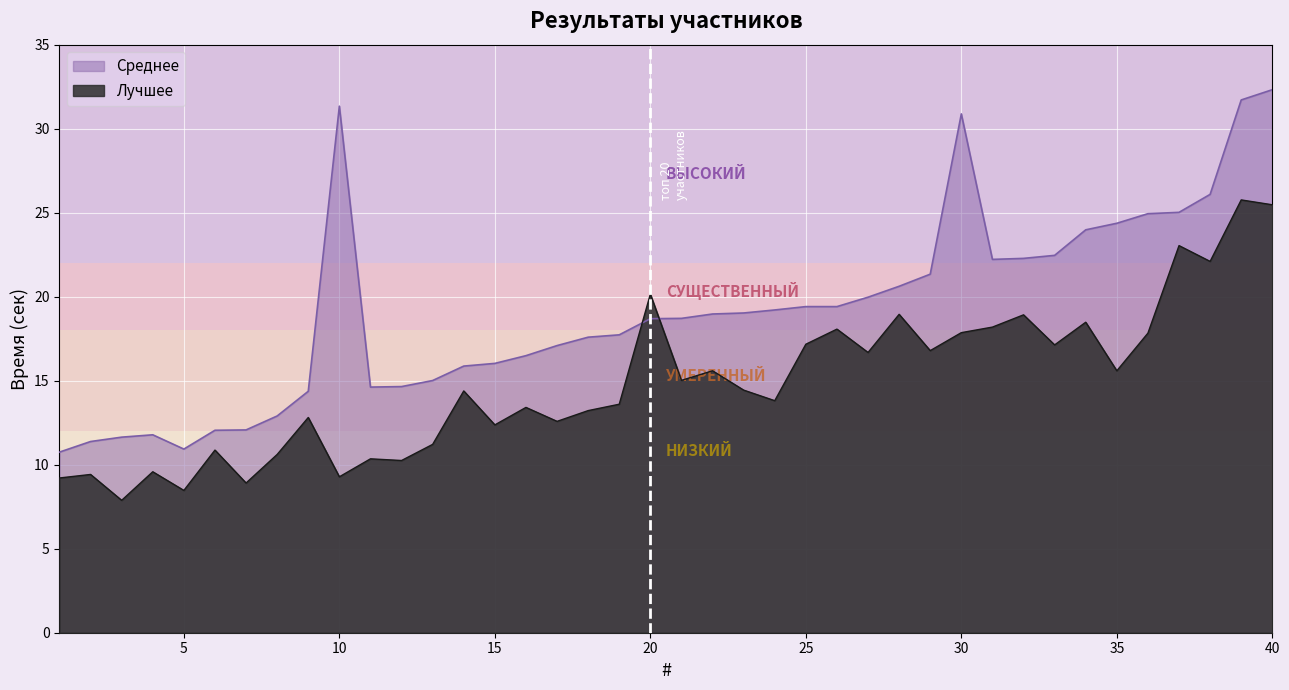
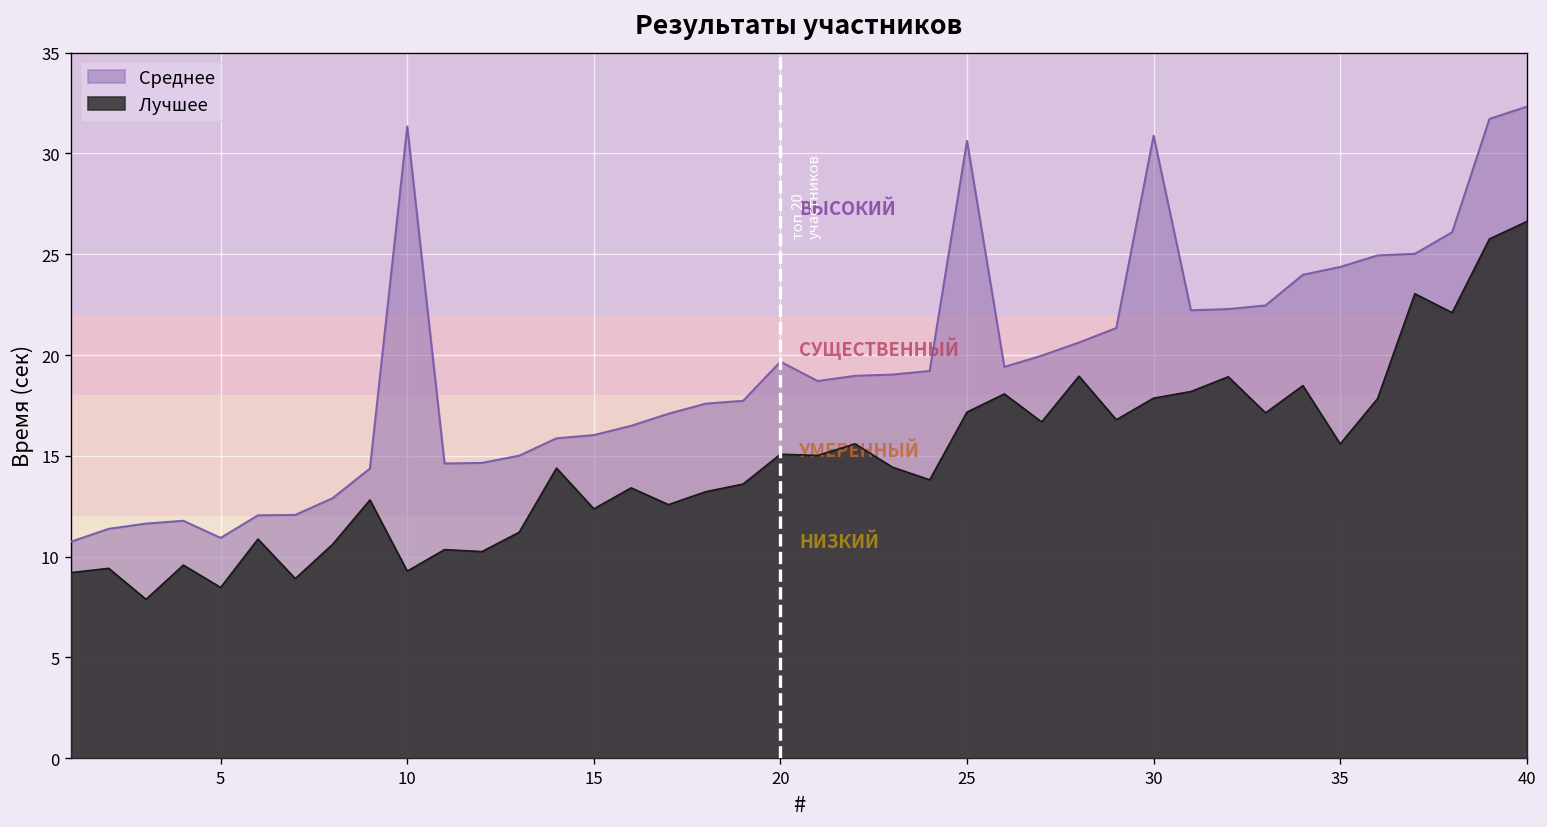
  {
    "Среднее": {
      "5": 10.9,
      "10": 31.3,
      "15": 16.0,
-     "20": 18.7,
-     "25": 19.4,
+     "20": 19.7,
+     "25": 30.6,
      "30": 30.9,
      "35": 24.4,
      "40": 32.3
    },
    "Лучшее": {
      "5": 8.5,
      "10": 9.3,
      "15": 12.4,
-     "20": 20.2,
+     "20": 15.1,
      "25": 17.2,
      "30": 17.9,
      "35": 15.6,
-     "40": 25.5
+     "40": 26.6
    }
  }
